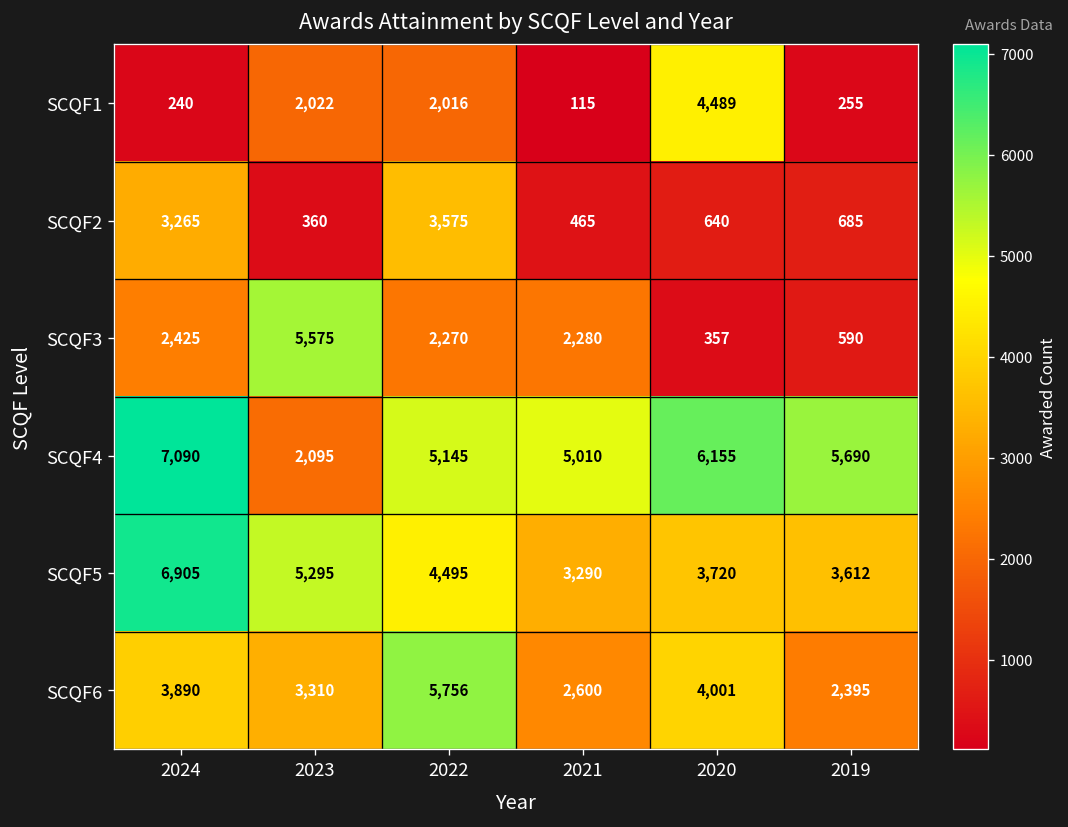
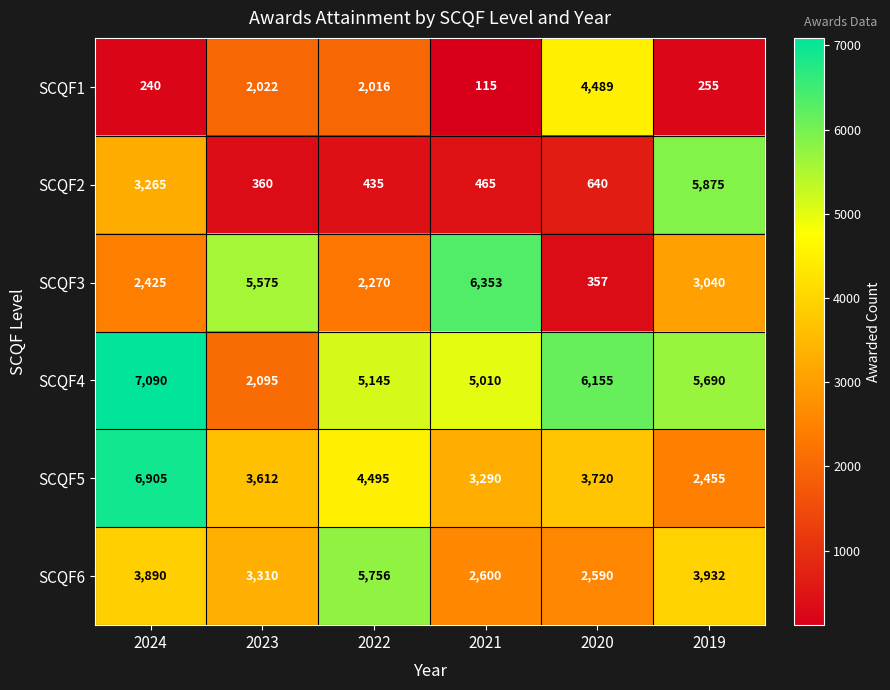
  {
    "SCQF1": {
      "2024": "240",
      "2023": "2,022",
      "2022": "2,016",
      "2021": "115",
      "2020": "4,489",
      "2019": "255"
    },
    "SCQF2": {
      "2024": "3,265",
      "2023": "360",
-     "2022": "3,575",
+     "2022": "435",
      "2021": "465",
      "2020": "640",
-     "2019": "685"
+     "2019": "5,875"
    },
    "SCQF3": {
      "2024": "2,425",
      "2023": "5,575",
      "2022": "2,270",
-     "2021": "2,280",
+     "2021": "6,353",
      "2020": "357",
-     "2019": "590"
+     "2019": "3,040"
    },
    "SCQF4": {
      "2024": "7,090",
      "2023": "2,095",
      "2022": "5,145",
      "2021": "5,010",
      "2020": "6,155",
      "2019": "5,690"
    },
    "SCQF5": {
      "2024": "6,905",
-     "2023": "5,295",
+     "2023": "3,612",
      "2022": "4,495",
      "2021": "3,290",
      "2020": "3,720",
-     "2019": "3,612"
+     "2019": "2,455"
    },
    "SCQF6": {
      "2024": "3,890",
      "2023": "3,310",
      "2022": "5,756",
      "2021": "2,600",
-     "2020": "4,001",
-     "2019": "2,395"
+     "2020": "2,590",
+     "2019": "3,932"
    }
  }
